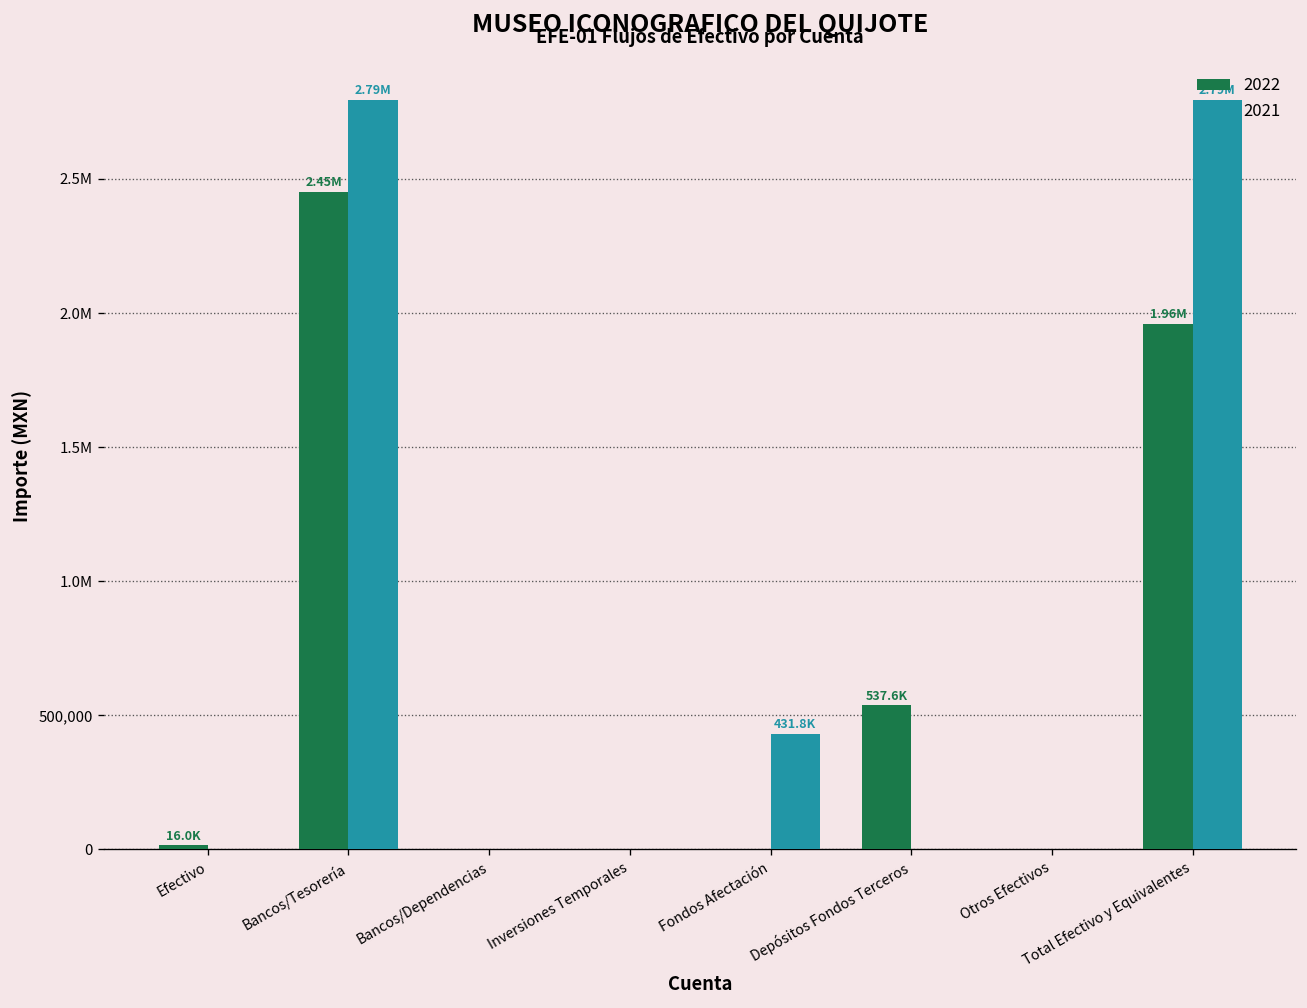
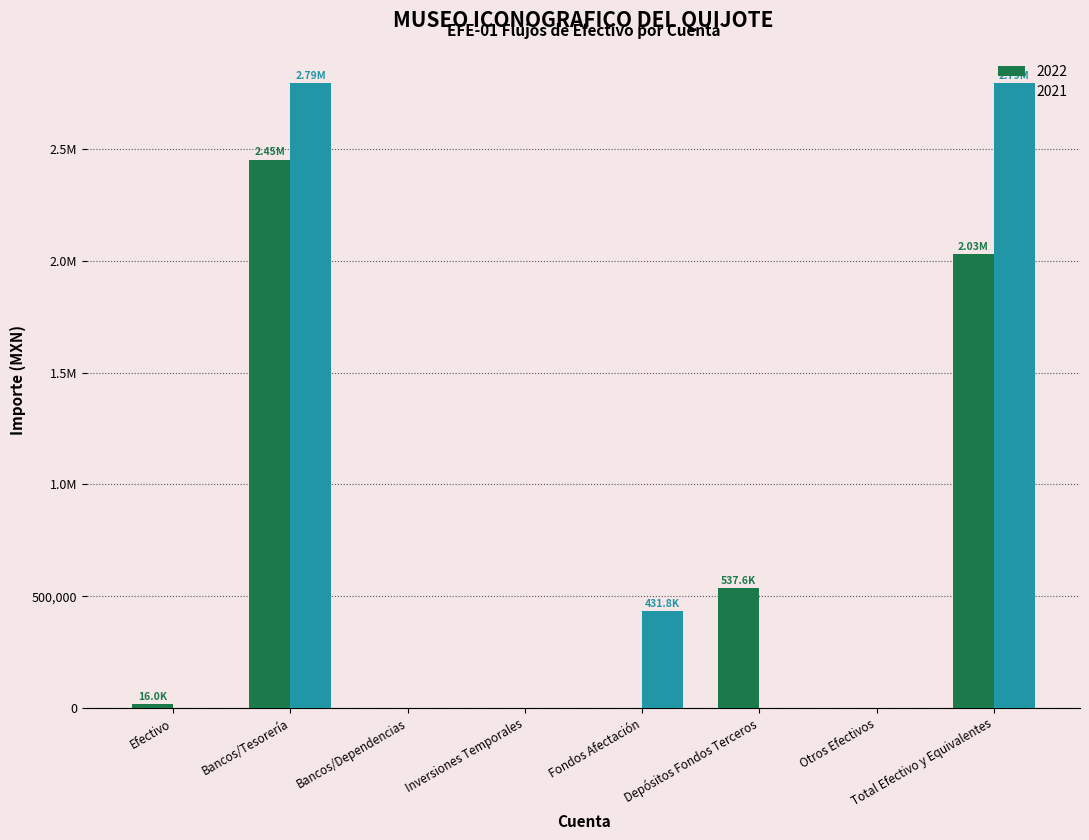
  {
    "2022": {
      "Efectivo": "16.0K",
      "Bancos/Tesorería": "2.45M",
      "Depósitos Fondos Terceros": "537.6K",
-     "Total Efectivo y Equivalentes": "1.96M"
+     "Total Efectivo y Equivalentes": "2.03M"
    },
    "2021": {
      "Bancos/Tesorería": "2.79M",
      "Fondos Afectación": "431.8K",
      "Total Efectivo y Equivalentes": "2.79M"
    }
  }
